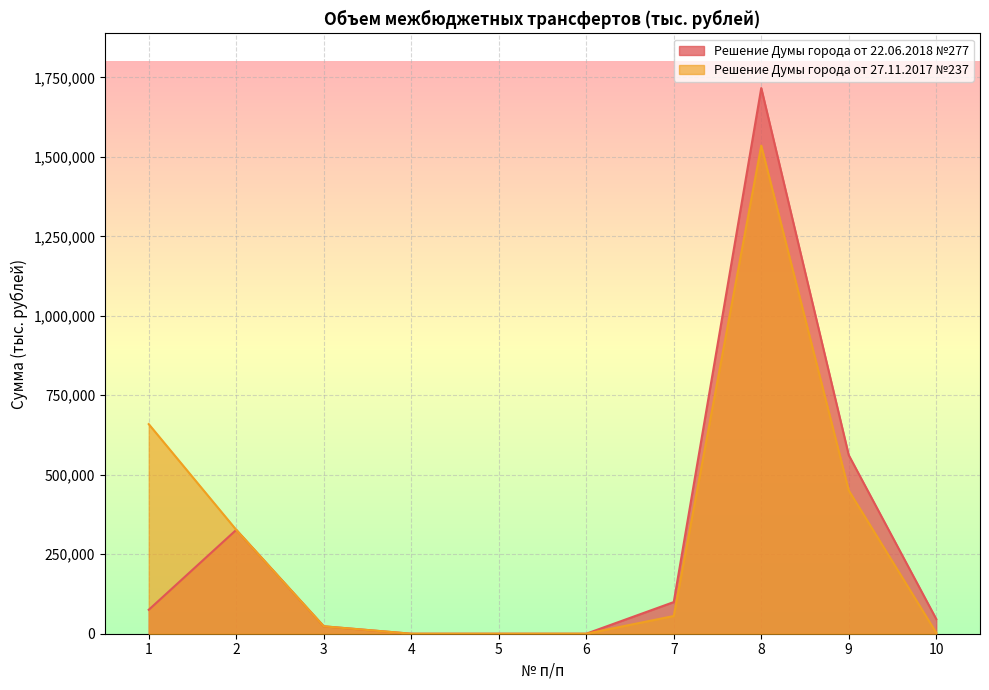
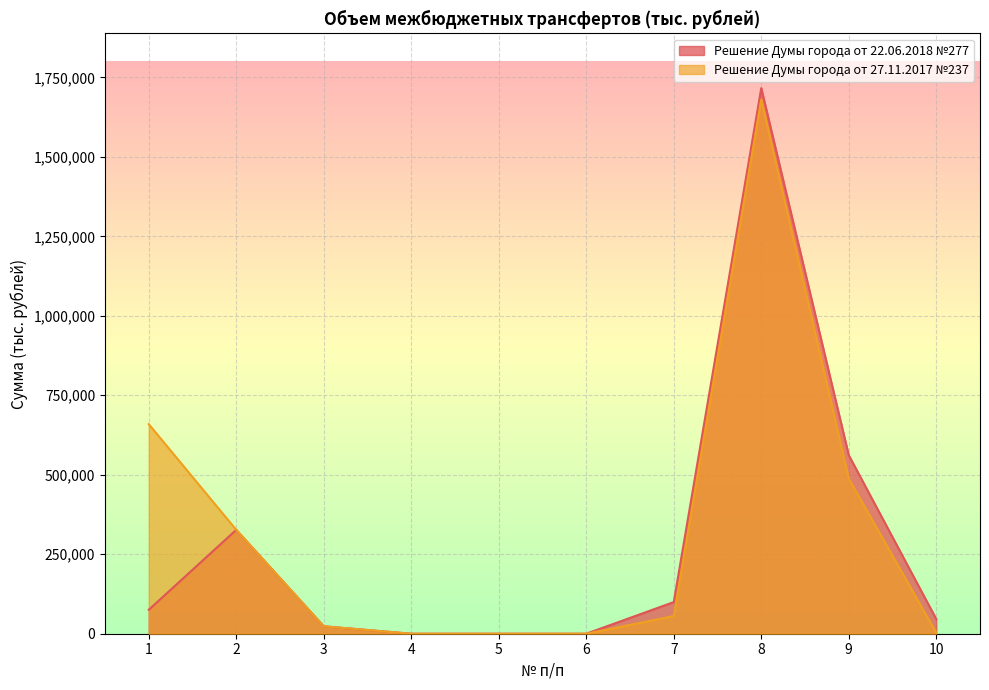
  {
    "Решение Думы города от 22.06.2018 №277": {
      "1": "80,000",
      "7": "100,000",
      "8": "1,720,000",
      "9": "560,000",
      "10": "50,000"
    },
    "Решение Думы города от 27.11.2017 №237": {
      "1": "660,000",
      "7": "60,000",
-     "8": "1,540,000",
-     "9": "450,000",
+     "8": "1,680,000",
+     "9": "490,000",
      "10": "0"
    }
  }
